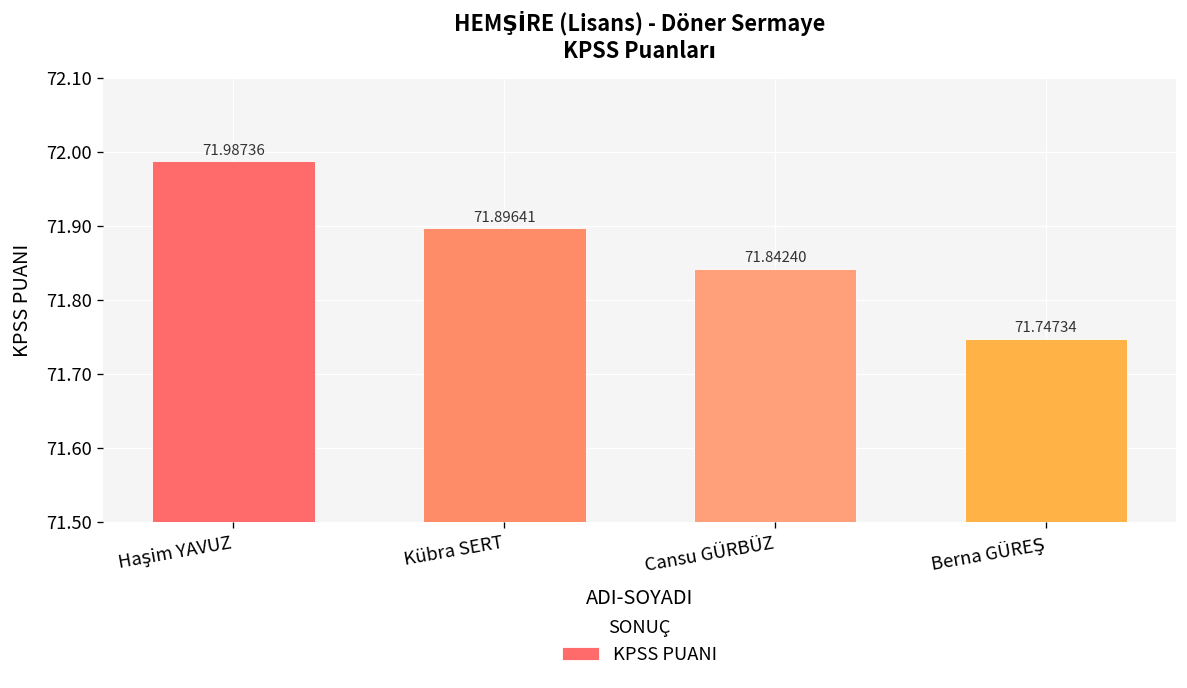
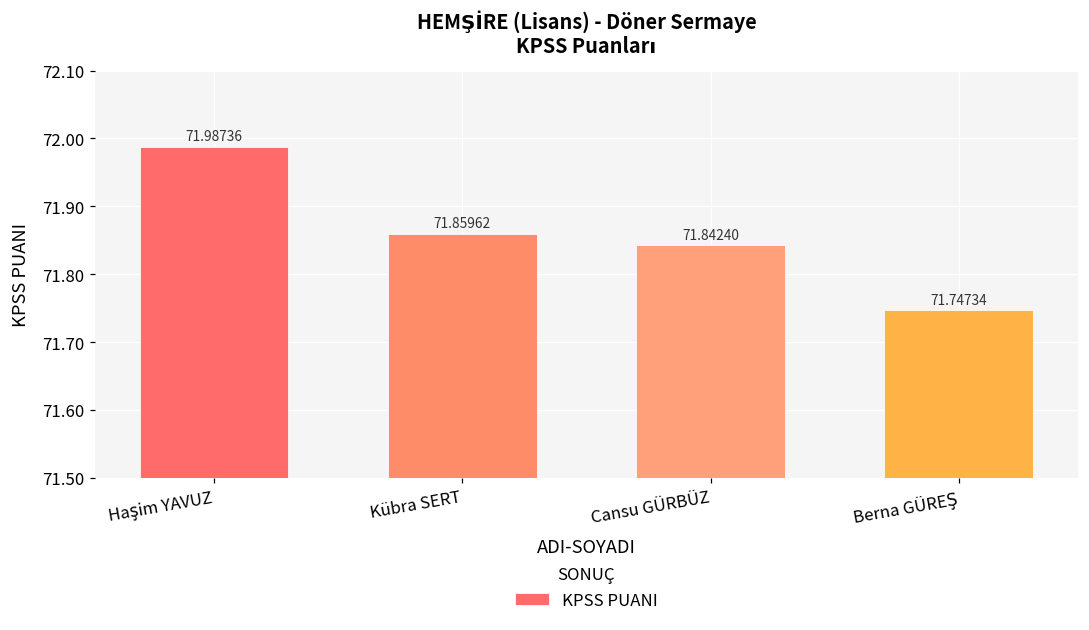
  {
    "Haşim YAVUZ": 71.98736,
-   "Kübra SERT": 71.89641,
+   "Kübra SERT": 71.85962,
    "Cansu GÜRBÜZ": 71.84240,
    "Berna GÜREŞ": 71.74734
  }
